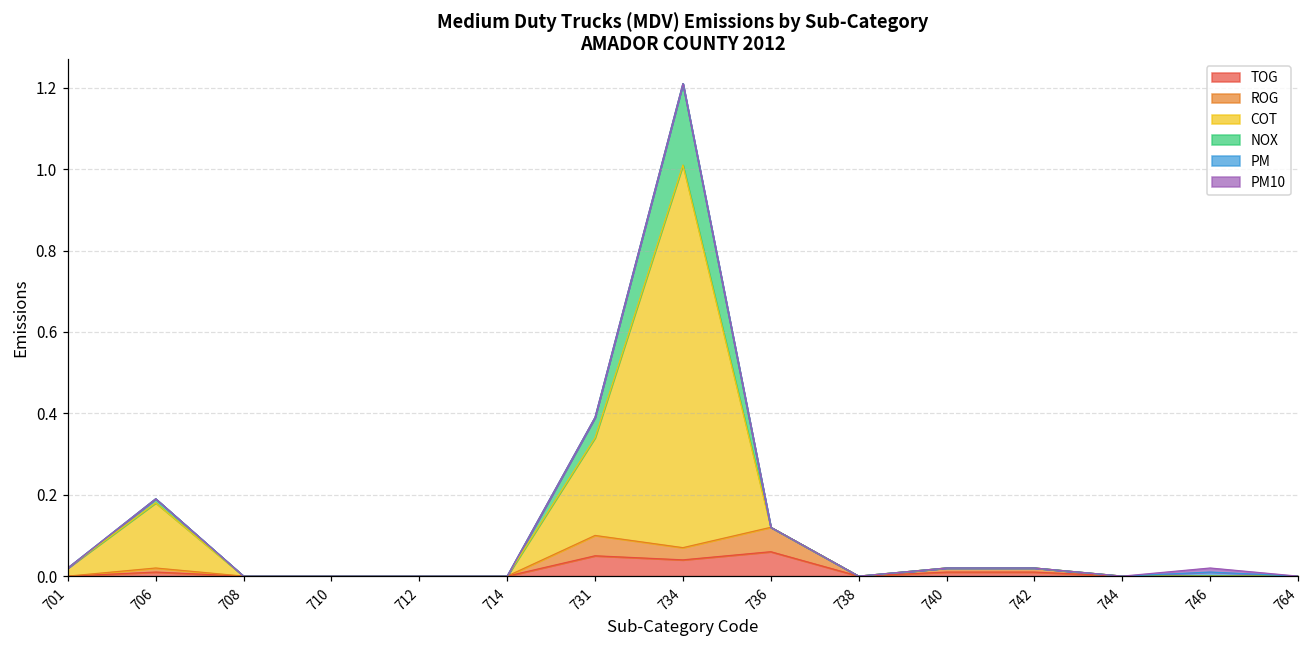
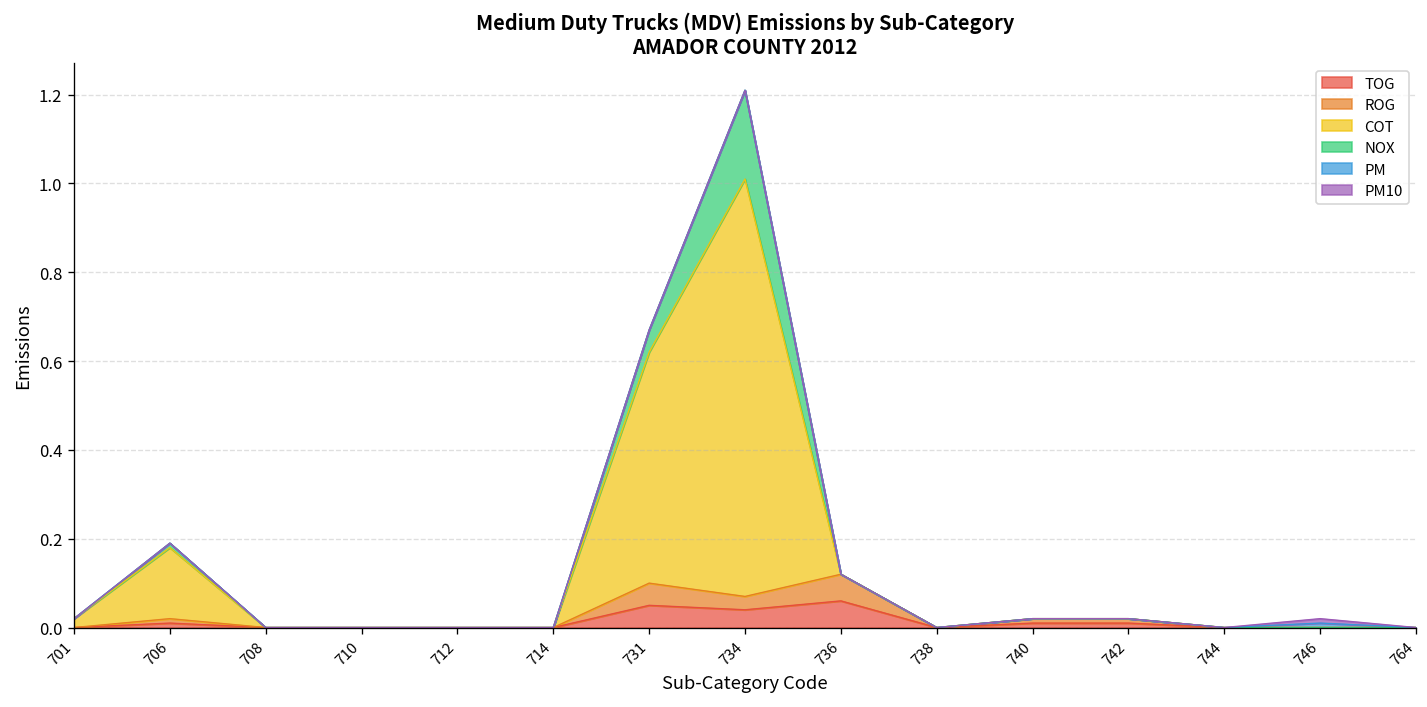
  {
    "COT": {
      "706": 0.16,
-     "731": 0.24,
+     "731": 0.52,
      "734": 0.94
    },
    "PM": {
      "746": 0.01
    },
    "PM10": {
      "746": 0.01
    }
  }
